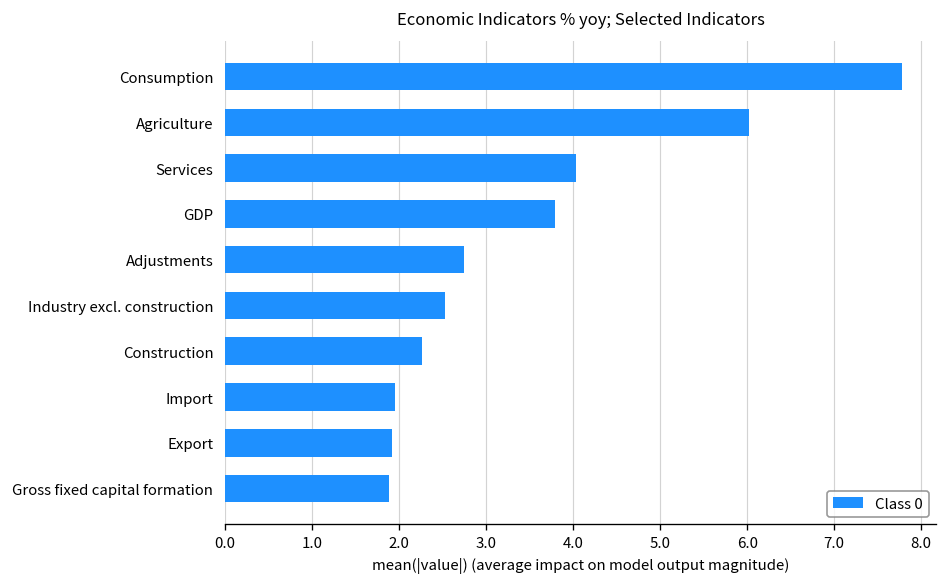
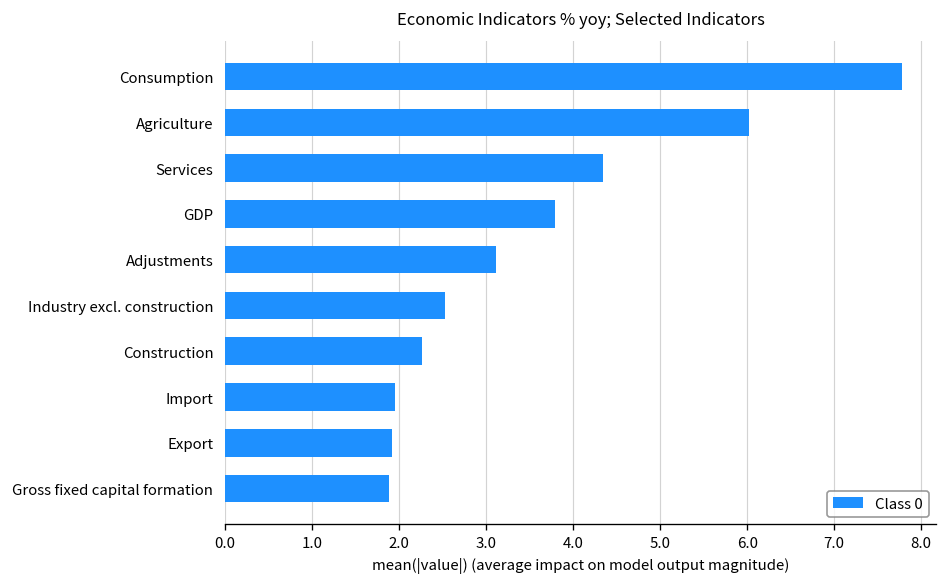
  {
    "Consumption": 7.8,
    "Agriculture": 6.0,
-   "Services": 4.0,
+   "Services": 4.3,
    "GDP": 3.8,
-   "Adjustments": 2.7,
+   "Adjustments": 3.1,
    "Industry excl. construction": 2.5,
    "Construction": 2.3,
    "Import": 2.0,
    "Export": 1.9,
    "Gross fixed capital formation": 1.9
  }
